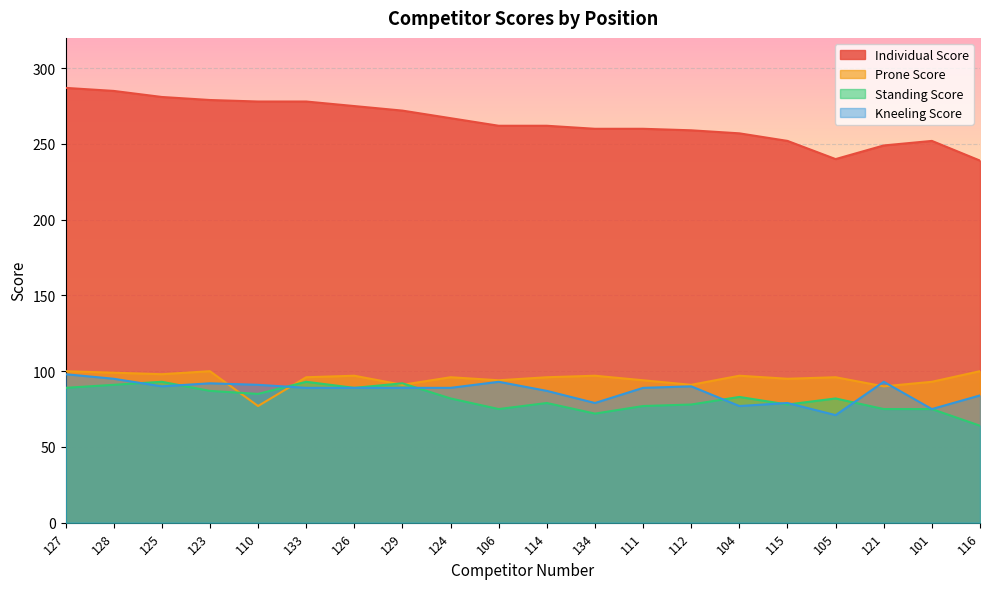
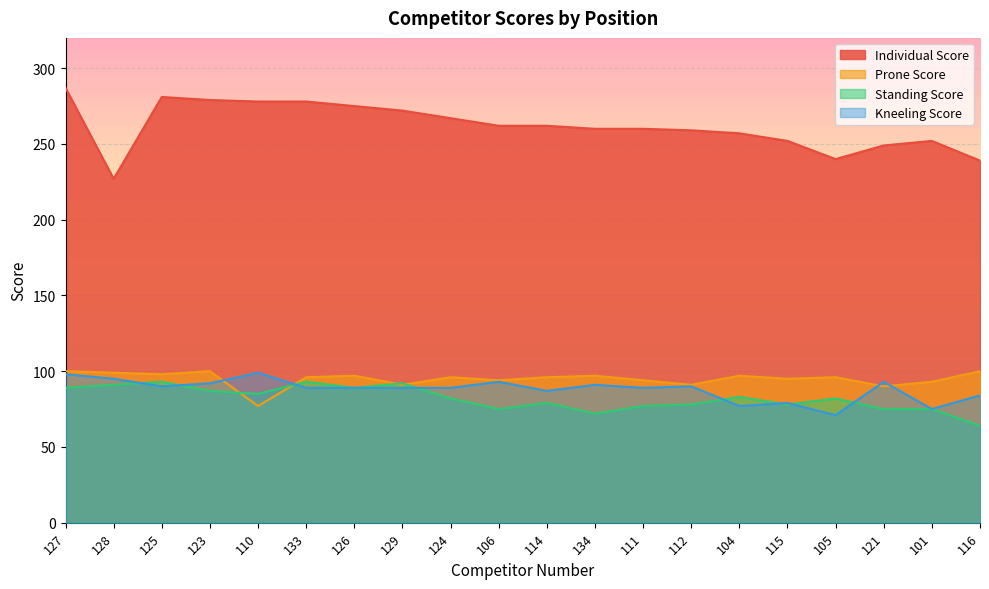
  {
    "Individual Score": {
      "127": 287,
-     "128": 285,
+     "128": 227,
      "125": 281,
      "123": 279,
      "110": 278,
      "133": 278,
      "126": 275,
      "129": 272,
      "124": 267,
      "106": 262,
      "114": 262,
      "134": 260,
      "111": 260,
      "112": 259,
      "104": 257,
      "115": 252,
      "105": 240,
      "121": 249,
      "101": 252,
      "116": 239
    },
    "Prone Score": {
      "127": 100,
      "128": 99,
      "125": 98,
      "123": 100,
      "110": 77,
      "133": 96,
      "126": 97,
      "124": 96,
      "114": 96,
      "134": 97,
      "111": 94,
      "104": 97,
      "115": 95,
      "105": 96,
      "121": 90,
      "101": 93,
      "116": 100
    },
    "Standing Score": {
      "127": 89,
      "128": 91,
      "125": 93,
      "123": 87,
      "110": 85,
      "133": 93,
      "124": 82,
      "106": 75,
      "114": 79,
      "134": 72,
      "111": 77,
      "112": 78,
      "104": 83,
      "105": 82,
      "121": 75,
      "116": 64
    },
    "Kneeling Score": {
      "127": 98,
      "128": 95,
      "125": 90,
      "123": 92,
-     "110": 91,
+     "110": 99,
      "133": 89,
      "129": 89,
      "124": 89,
      "114": 87,
-     "134": 79,
+     "134": 91,
      "111": 89,
      "104": 77,
      "105": 71,
      "121": 93,
      "116": 84
    }
  }
